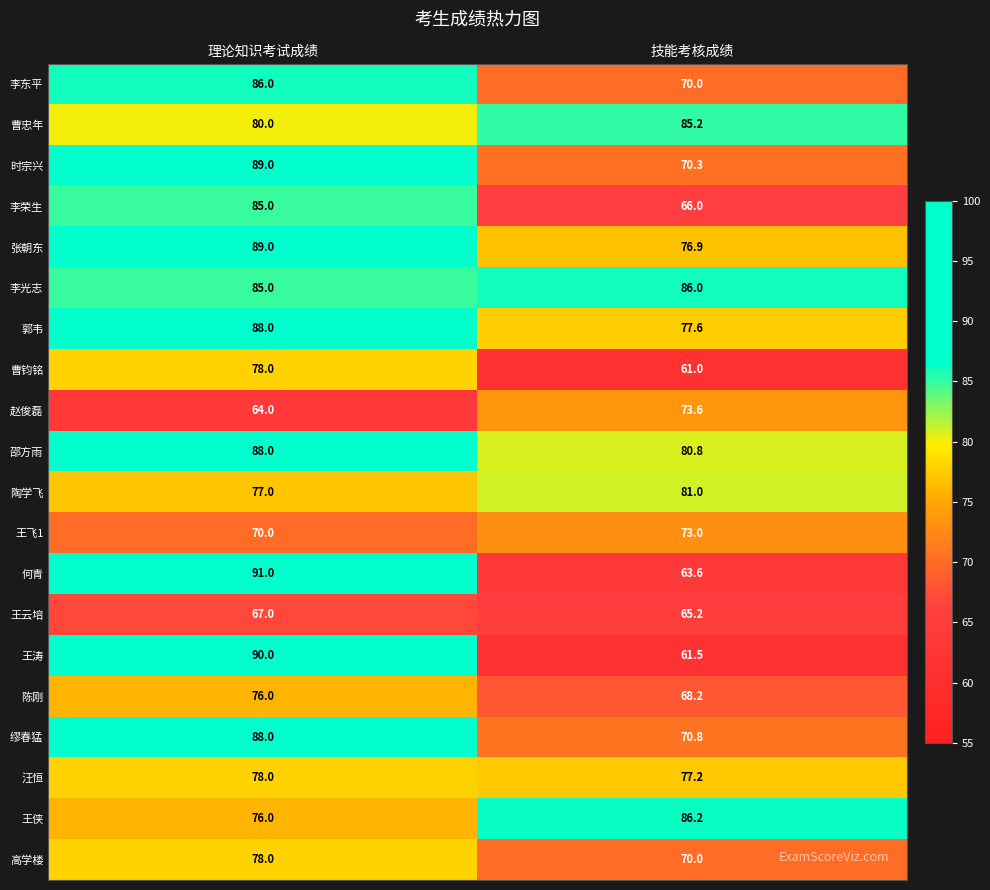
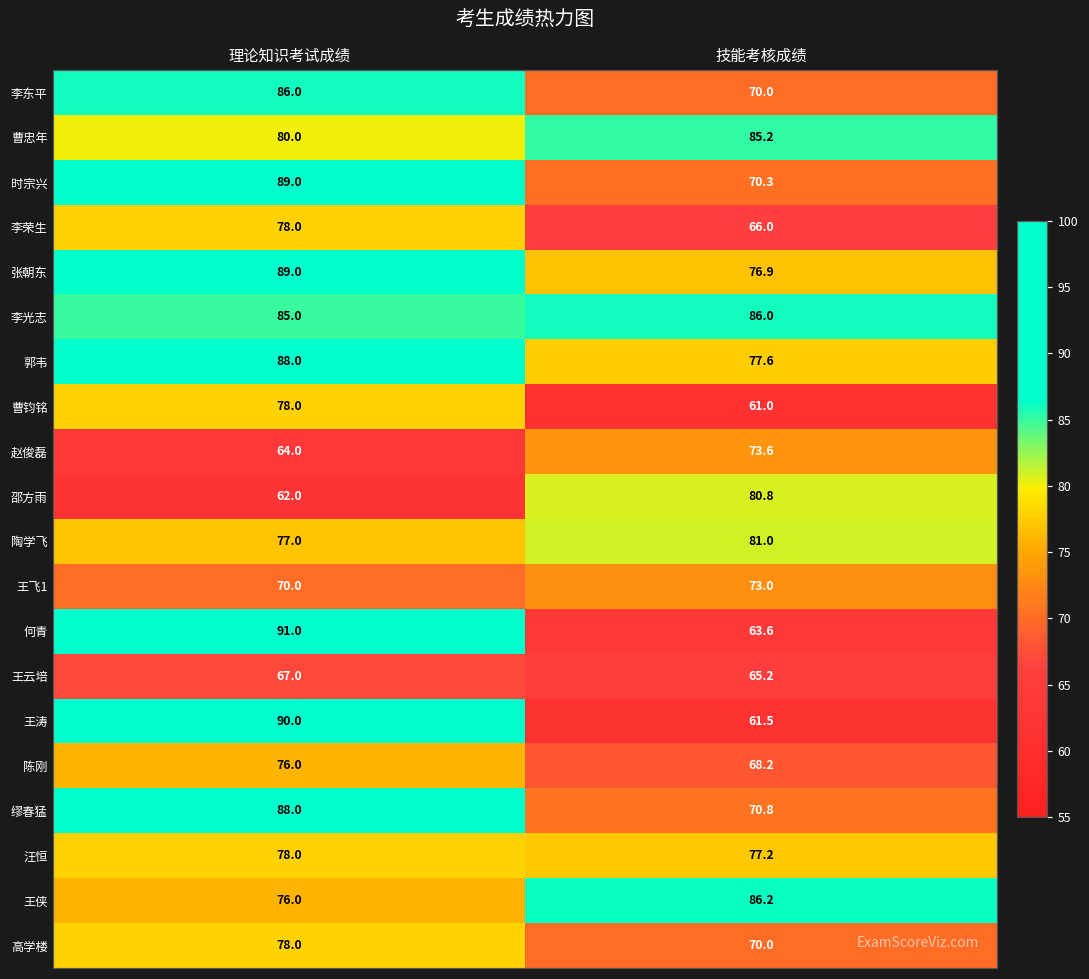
  {
    "李东平": {
      "理论知识考试成绩": 86.0,
      "技能考核成绩": 70.0
    },
    "曹忠年": {
      "理论知识考试成绩": 80.0,
      "技能考核成绩": 85.2
    },
    "时宗兴": {
      "理论知识考试成绩": 89.0,
      "技能考核成绩": 70.3
    },
    "李荣生": {
-     "理论知识考试成绩": 85.0,
+     "理论知识考试成绩": 78.0,
      "技能考核成绩": 66.0
    },
    "张朝东": {
      "理论知识考试成绩": 89.0,
      "技能考核成绩": 76.9
    },
    "李光志": {
      "理论知识考试成绩": 85.0,
      "技能考核成绩": 86.0
    },
    "郭韦": {
      "理论知识考试成绩": 88.0,
      "技能考核成绩": 77.6
    },
    "曹钧铭": {
      "理论知识考试成绩": 78.0,
      "技能考核成绩": 61.0
    },
    "赵俊磊": {
      "理论知识考试成绩": 64.0,
      "技能考核成绩": 73.6
    },
    "邵方雨": {
-     "理论知识考试成绩": 88.0,
+     "理论知识考试成绩": 62.0,
      "技能考核成绩": 80.8
    },
    "陶学飞": {
      "理论知识考试成绩": 77.0,
      "技能考核成绩": 81.0
    },
    "王飞1": {
      "理论知识考试成绩": 70.0,
      "技能考核成绩": 73.0
    },
    "何青": {
      "理论知识考试成绩": 91.0,
      "技能考核成绩": 63.6
    },
    "王云培": {
      "理论知识考试成绩": 67.0,
      "技能考核成绩": 65.2
    },
    "王涛": {
      "理论知识考试成绩": 90.0,
      "技能考核成绩": 61.5
    },
    "陈刚": {
      "理论知识考试成绩": 76.0,
      "技能考核成绩": 68.2
    },
    "缪春猛": {
      "理论知识考试成绩": 88.0,
      "技能考核成绩": 70.8
    },
    "汪恒": {
      "理论知识考试成绩": 78.0,
      "技能考核成绩": 77.2
    },
    "王侠": {
      "理论知识考试成绩": 76.0,
      "技能考核成绩": 86.2
    },
    "高学楼": {
      "理论知识考试成绩": 78.0
    }
  }
